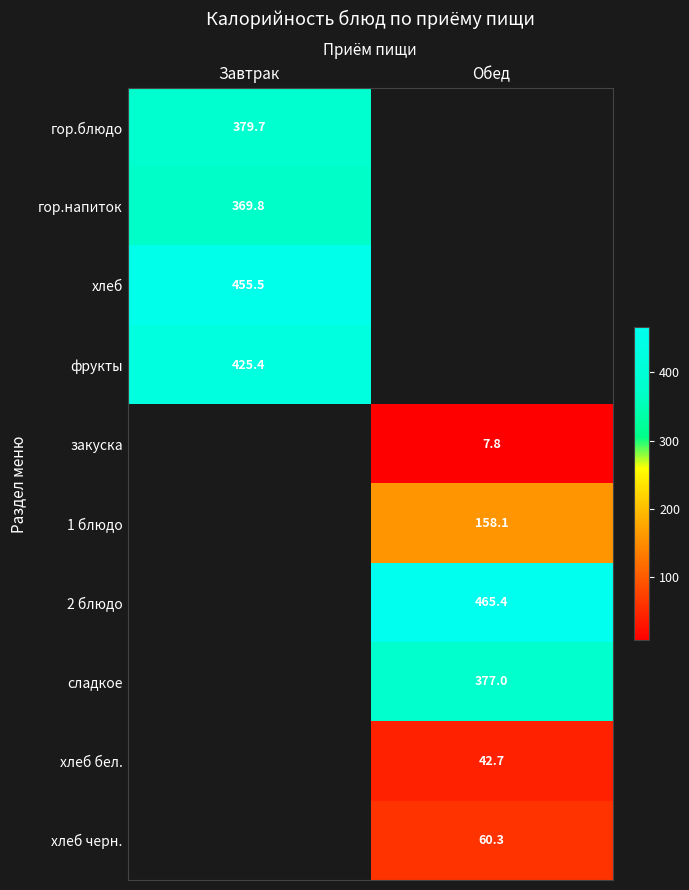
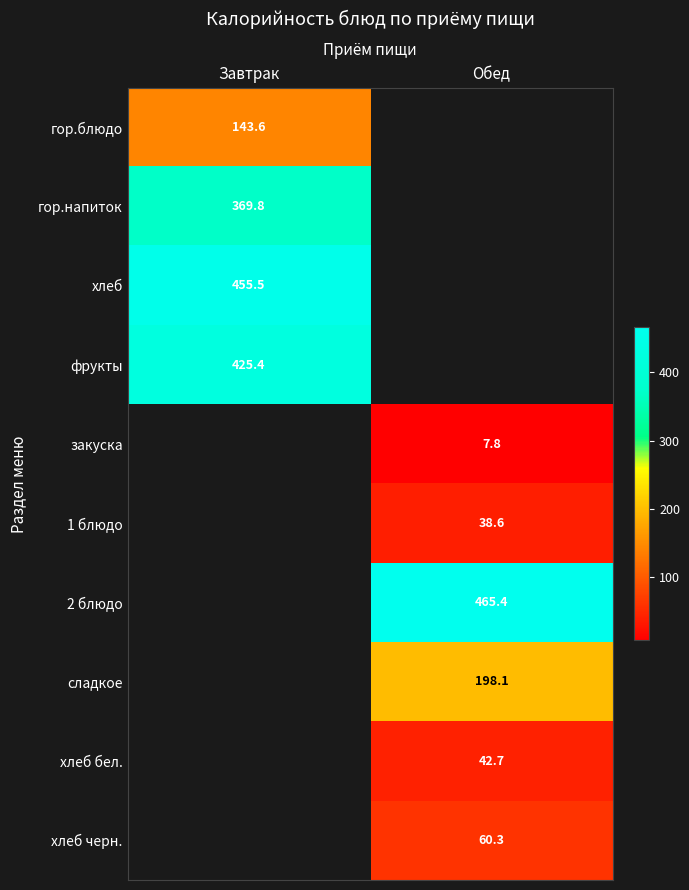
  {
    "гор.блюдо": {
-     "Завтрак": 379.7
+     "Завтрак": 143.6
    },
    "гор.напиток": {
      "Завтрак": 369.8
    },
    "хлеб": {
      "Завтрак": 455.5
    },
    "фрукты": {
      "Завтрак": 425.4
    },
    "закуска": {
      "Обед": 7.8
    },
    "1 блюдо": {
-     "Обед": 158.1
+     "Обед": 38.6
    },
    "2 блюдо": {
      "Обед": 465.4
    },
    "сладкое": {
-     "Обед": 377.0
+     "Обед": 198.1
    },
    "хлеб бел.": {
      "Обед": 42.7
    },
    "хлеб черн.": {
      "Обед": 60.3
    }
  }
